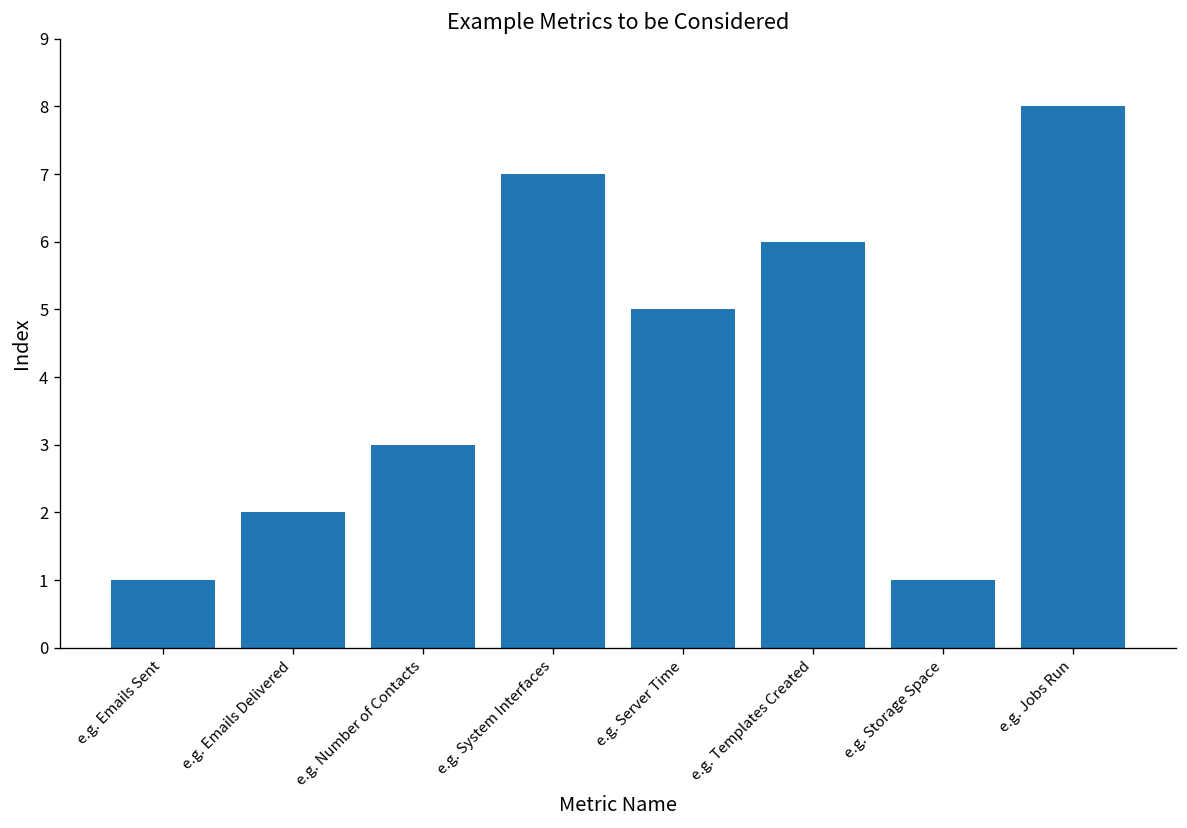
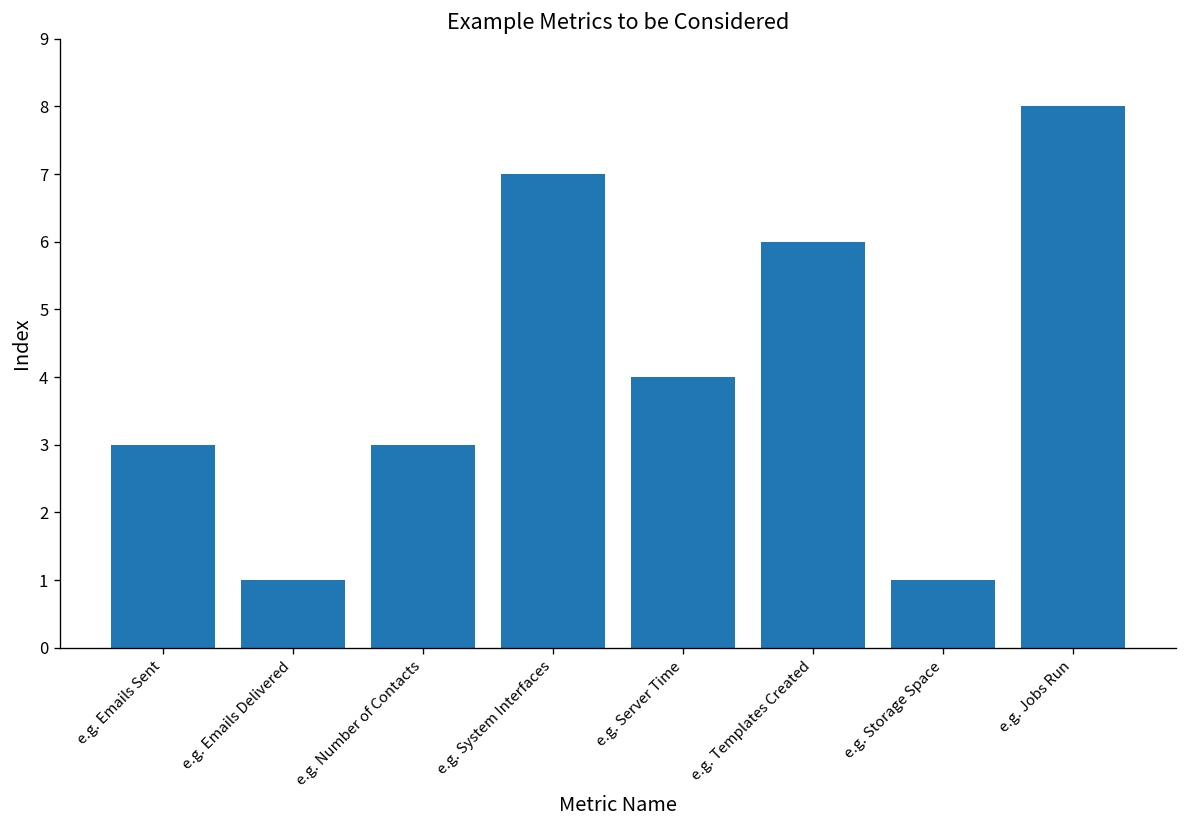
  {
-   "e.g. Emails Sent": 1,
-   "e.g. Emails Delivered": 2,
+   "e.g. Emails Sent": 3,
+   "e.g. Emails Delivered": 1,
    "e.g. Number of Contacts": 3,
    "e.g. System Interfaces": 7,
-   "e.g. Server Time": 5,
+   "e.g. Server Time": 4,
    "e.g. Templates Created": 6,
    "e.g. Storage Space": 1,
    "e.g. Jobs Run": 8
  }
